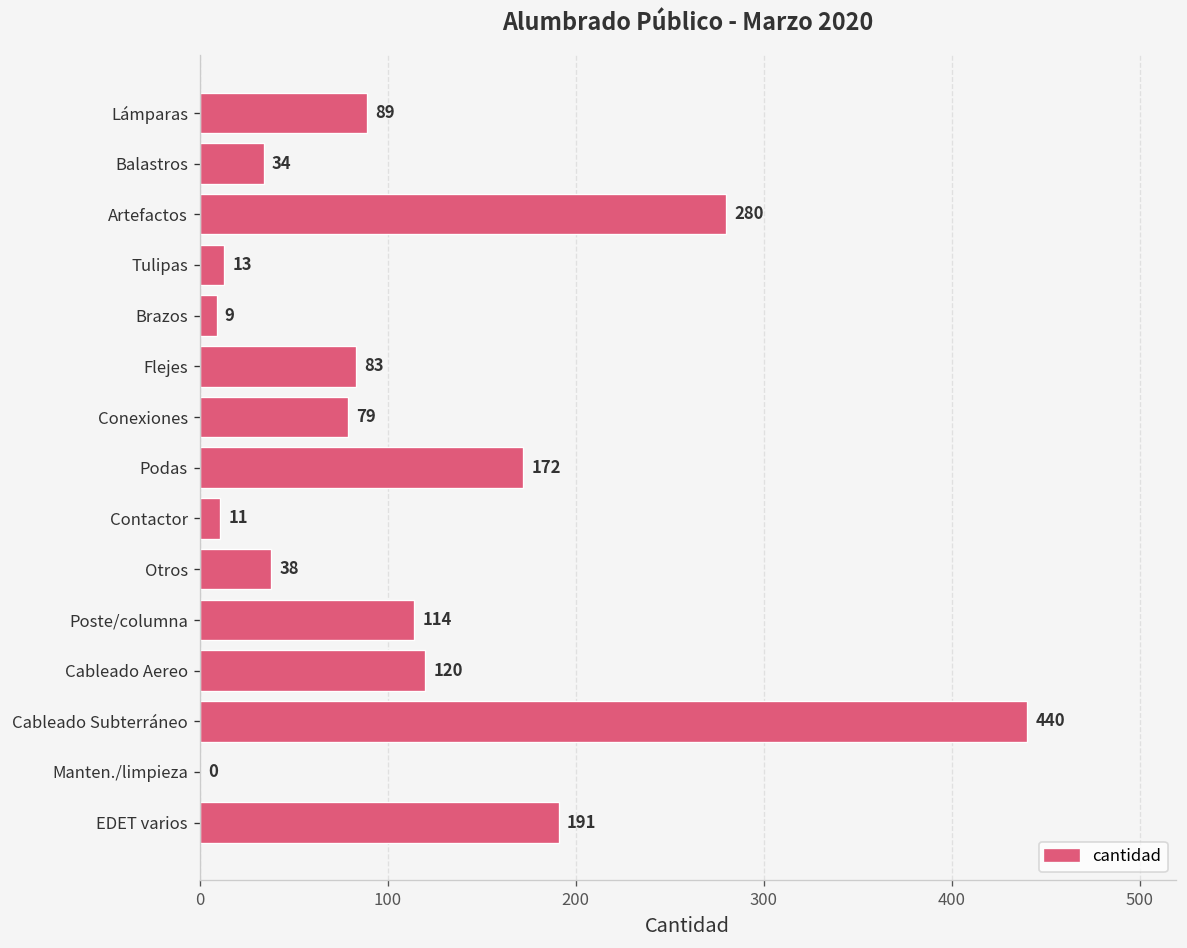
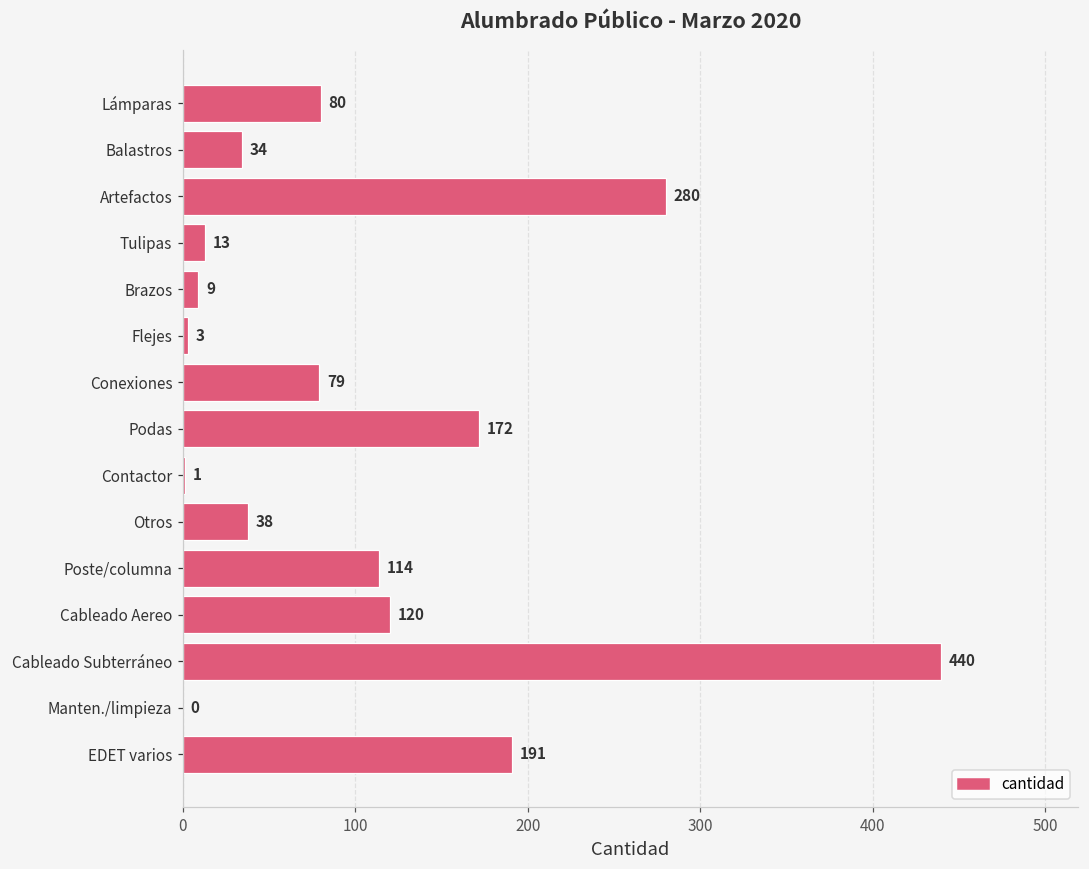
  {
-   "Lámparas": 89,
+   "Lámparas": 80,
    "Balastros": 34,
    "Artefactos": 280,
    "Tulipas": 13,
    "Brazos": 9,
-   "Flejes": 83,
+   "Flejes": 3,
    "Conexiones": 79,
    "Podas": 172,
-   "Contactor": 11,
+   "Contactor": 1,
    "Otros": 38,
    "Poste/columna": 114,
    "Cableado Aereo": 120,
    "Cableado Subterráneo": 440,
    "Manten./limpieza": 0,
    "EDET varios": 191
  }
